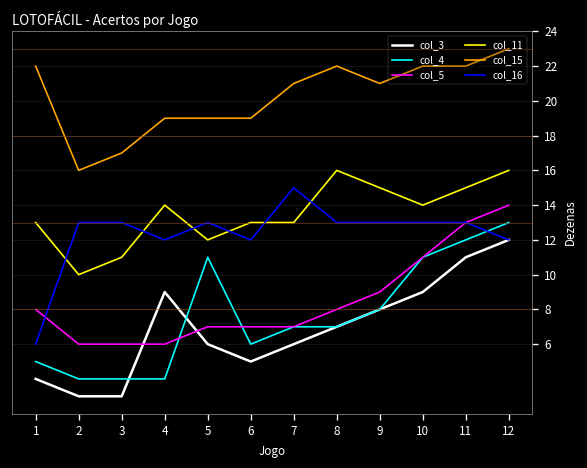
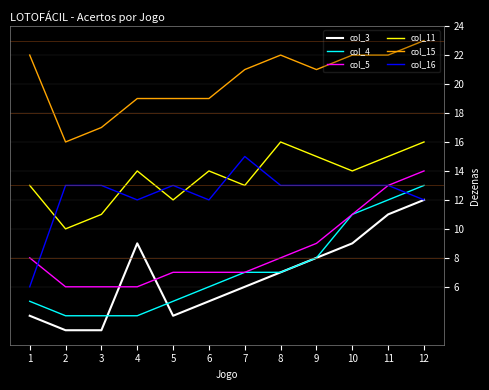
  {
    "col_3": {
      "1": 4,
      "2": 3,
      "3": 3,
      "4": 9,
-     "5": 6,
+     "5": 4,
      "6": 5,
      "7": 6,
      "10": 9,
      "11": 11
    },
    "col_4": {
      "1": 5,
      "2": 4,
      "3": 4,
      "4": 4,
-     "5": 11,
+     "5": 5,
      "6": 6,
      "11": 12,
      "12": 13
    },
    "col_5": {
      "1": 8,
      "2": 6,
      "3": 6,
      "4": 6,
      "5": 7,
      "6": 7,
      "8": 8,
      "9": 9,
      "12": 14
    },
    "col_11": {
      "1": 13,
      "2": 10,
      "3": 11,
      "4": 14,
      "5": 12,
-     "6": 13,
+     "6": 14,
      "7": 13,
      "8": 16,
      "9": 15,
      "10": 14,
      "11": 15,
      "12": 16
    },
    "col_15": {
      "1": 22,
      "2": 16,
      "3": 17,
      "4": 19,
      "5": 19,
      "6": 19,
      "7": 21,
      "8": 22,
      "9": 21
    },
    "col_16": {
      "1": 6,
      "2": 13,
      "3": 13,
      "4": 12,
      "5": 13,
      "6": 12,
      "7": 15,
      "8": 13,
      "9": 13,
      "10": 13
    }
  }
